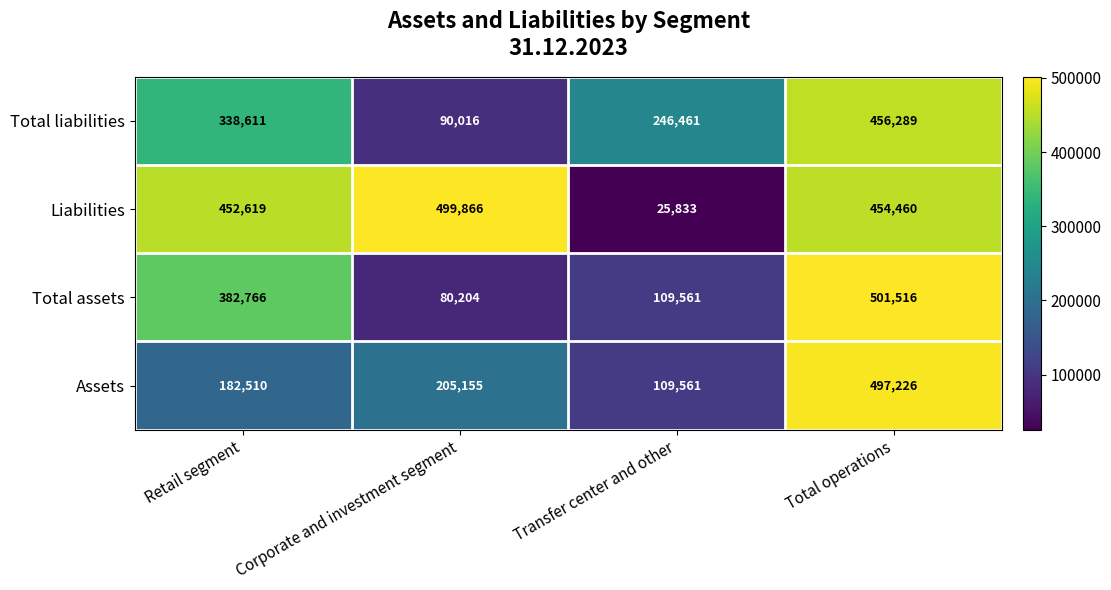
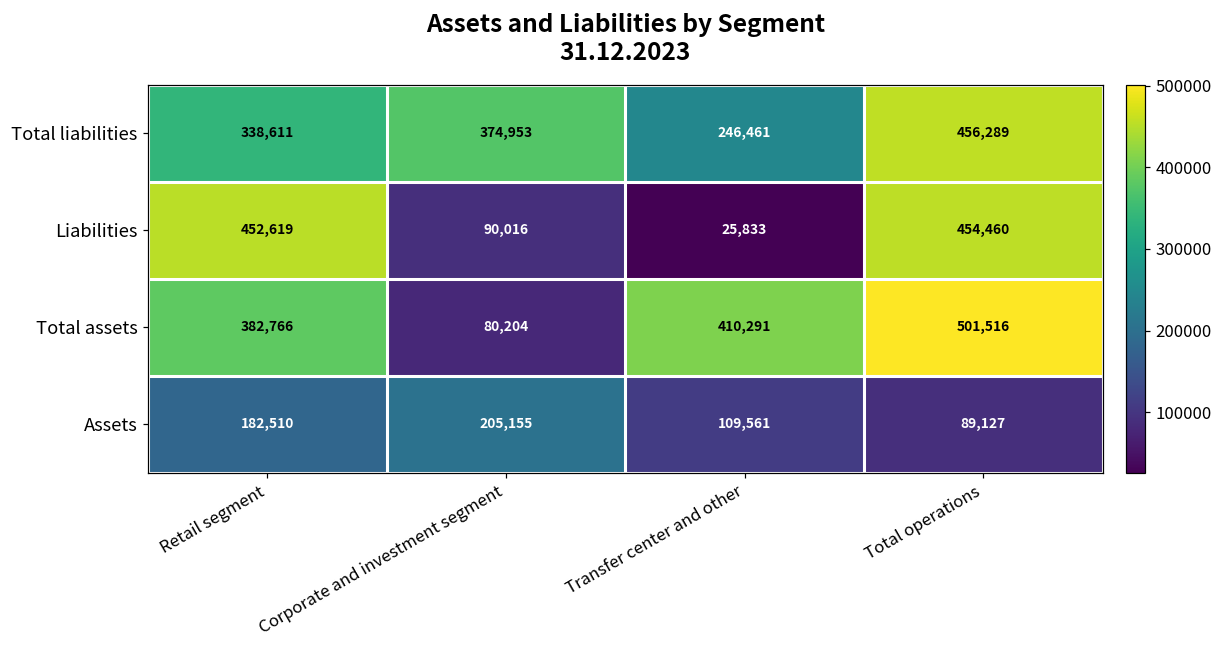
  {
    "Total liabilities": {
      "Retail segment": "338,611",
-     "Corporate and investment segment": "90,016",
+     "Corporate and investment segment": "374,953",
      "Transfer center and other": "246,461",
      "Total operations": "456,289"
    },
    "Liabilities": {
      "Retail segment": "452,619",
-     "Corporate and investment segment": "499,866",
+     "Corporate and investment segment": "90,016",
      "Transfer center and other": "25,833",
      "Total operations": "454,460"
    },
    "Total assets": {
      "Retail segment": "382,766",
      "Corporate and investment segment": "80,204",
-     "Transfer center and other": "109,561",
+     "Transfer center and other": "410,291",
      "Total operations": "501,516"
    },
    "Assets": {
      "Retail segment": "182,510",
      "Corporate and investment segment": "205,155",
      "Transfer center and other": "109,561",
-     "Total operations": "497,226"
+     "Total operations": "89,127"
    }
  }
